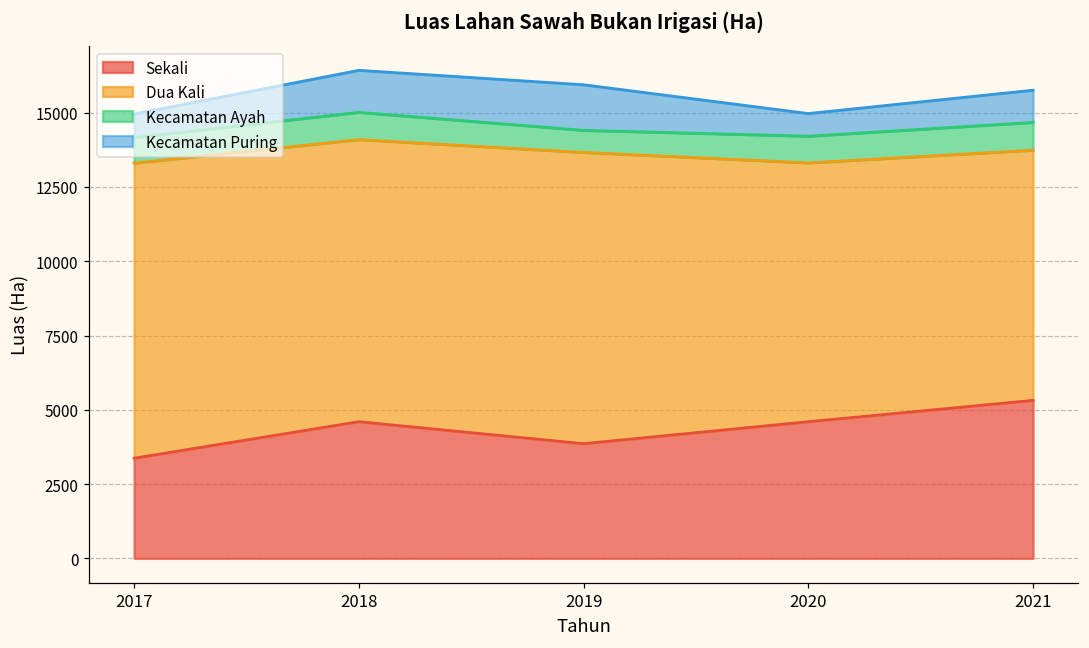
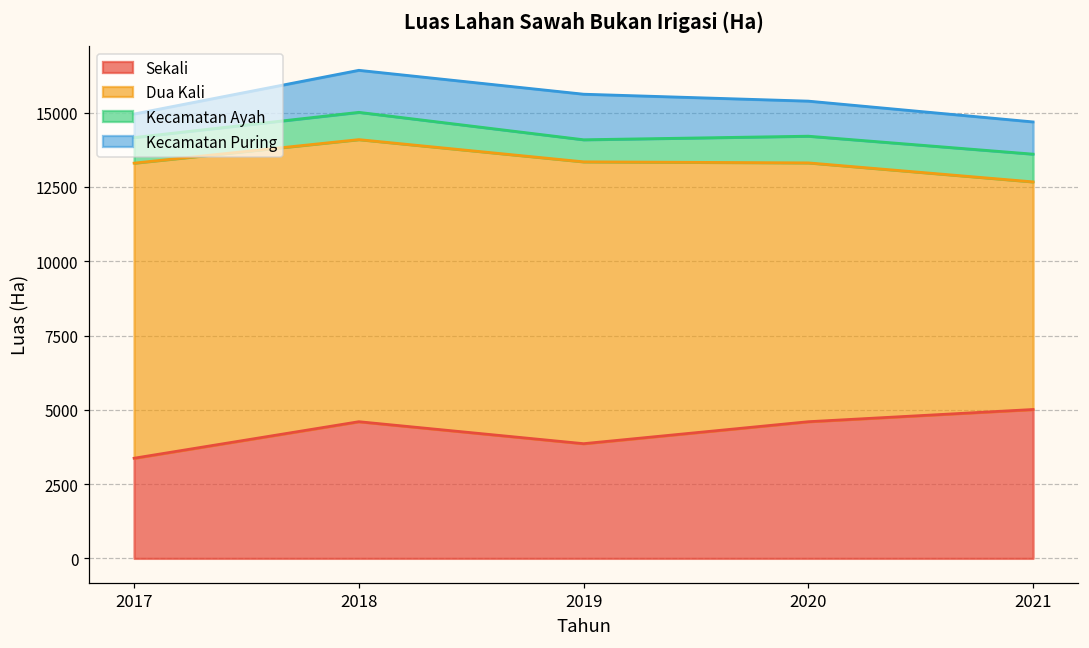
  {
    "Sekali": {
      "2017": 3400,
      "2018": 4600,
      "2019": 3900,
      "2020": 4600,
-     "2021": 5300
+     "2021": 5000
    },
    "Dua Kali": {
      "2017": 9900,
      "2018": 9500,
-     "2019": 9800,
+     "2019": 9500,
      "2020": 8700,
-     "2021": 8400
+     "2021": 7700
    },
    "Kecamatan Ayah": {
      "2018": 900,
      "2019": 700,
      "2020": 900,
      "2021": 900
    },
    "Kecamatan Puring": {
      "2018": 1400,
      "2019": 1500,
-     "2020": 800,
+     "2020": 1200,
      "2021": 1100
    }
  }
